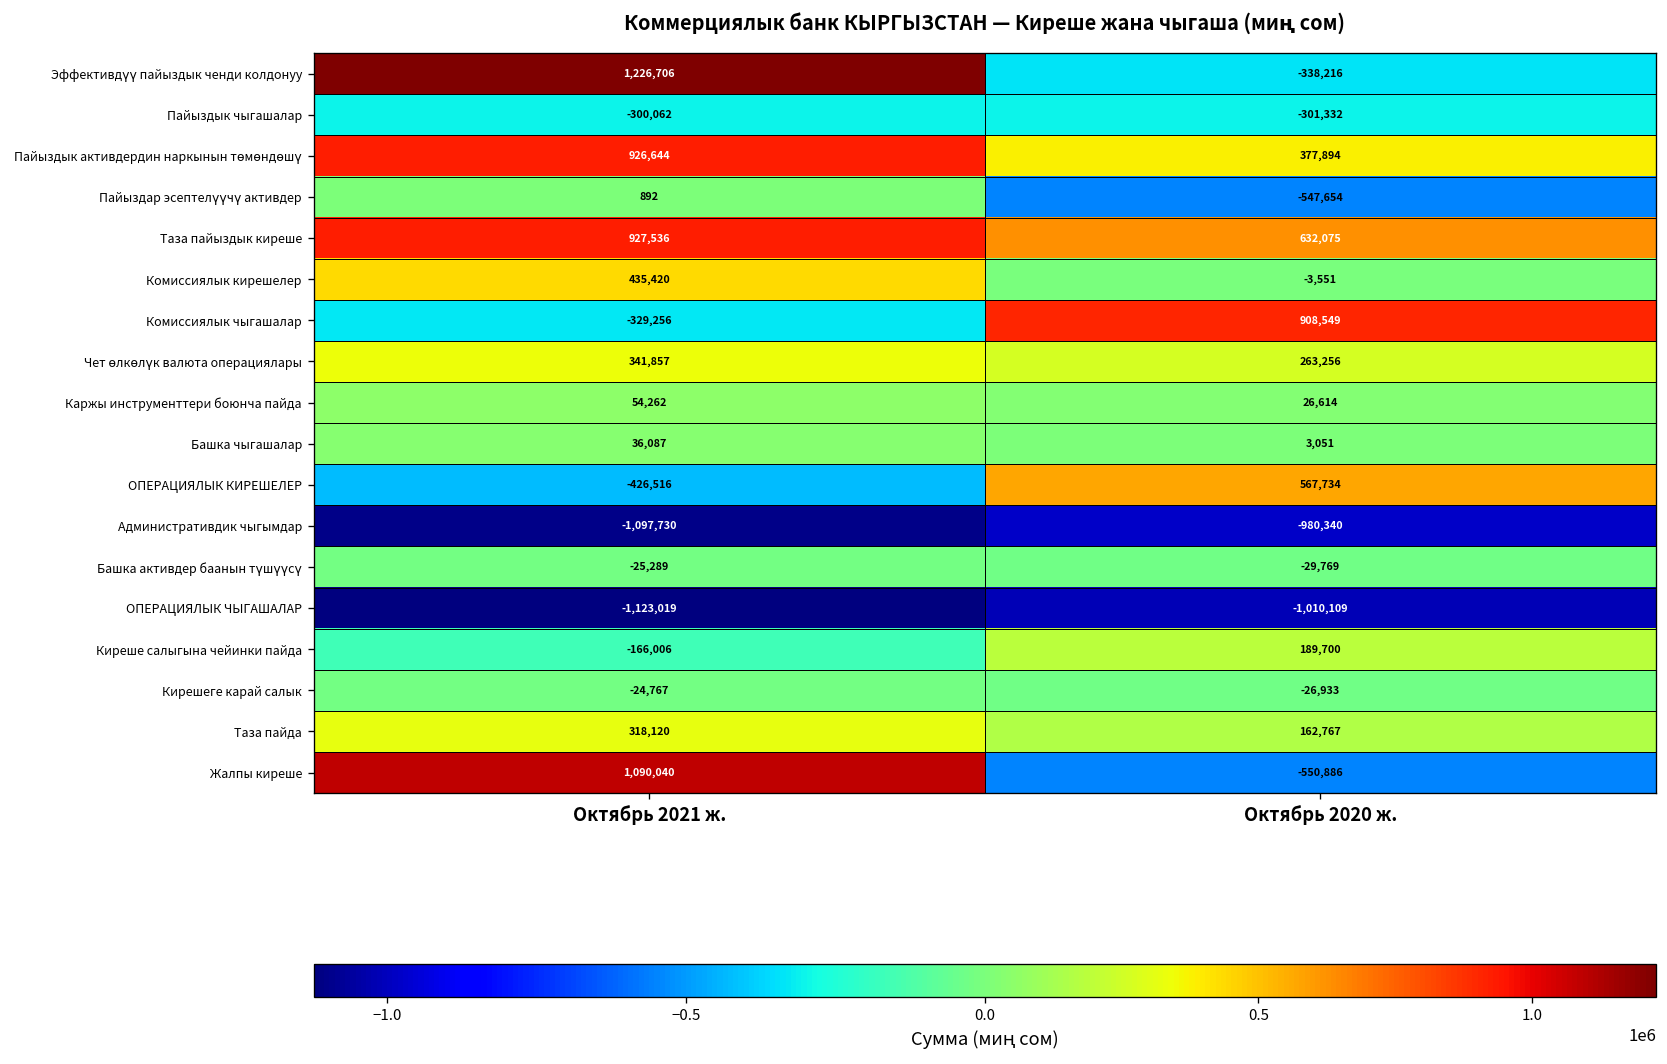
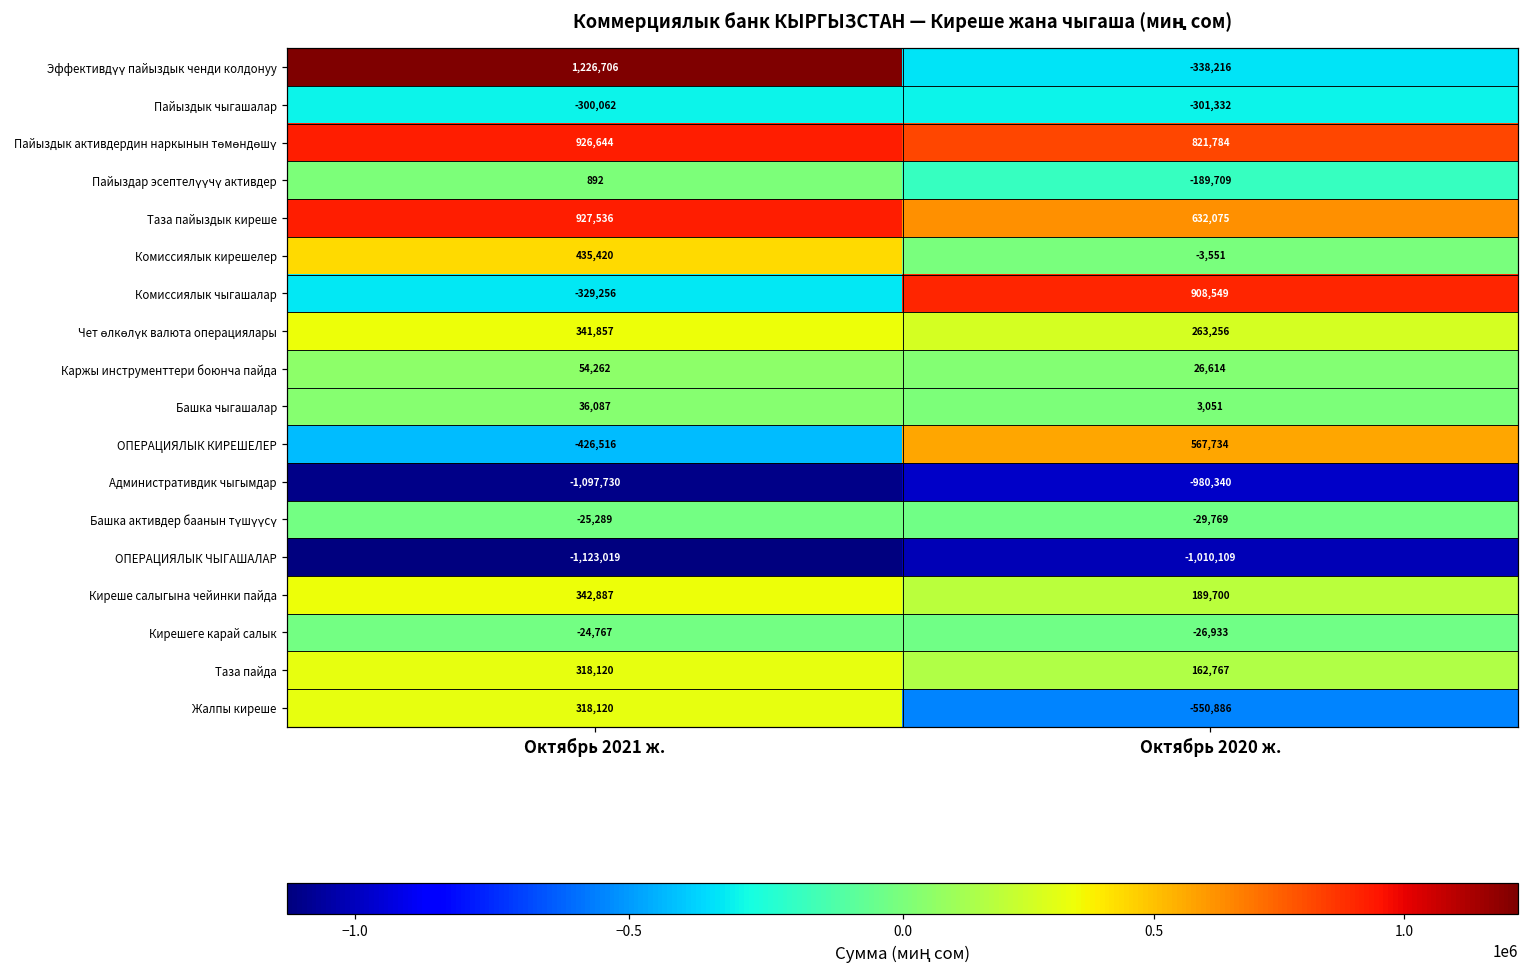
  {
    "Эффективдүү пайыздык ченди колдонуу": {
      "Октябрь 2021 ж.": "1,226,706",
      "Октябрь 2020 ж.": "-338,216"
    },
    "Пайыздык чыгашалар": {
      "Октябрь 2021 ж.": "-300,062",
      "Октябрь 2020 ж.": "-301,332"
    },
    "Пайыздык активдердин наркынын төмөндөшү": {
      "Октябрь 2021 ж.": "926,644",
-     "Октябрь 2020 ж.": "377,894"
+     "Октябрь 2020 ж.": "821,784"
    },
    "Пайыздар эсептелүүчү активдер": {
      "Октябрь 2021 ж.": "892",
-     "Октябрь 2020 ж.": "-547,654"
+     "Октябрь 2020 ж.": "-189,709"
    },
    "Таза пайыздык киреше": {
      "Октябрь 2021 ж.": "927,536",
      "Октябрь 2020 ж.": "632,075"
    },
    "Комиссиялык кирешелер": {
      "Октябрь 2021 ж.": "435,420",
      "Октябрь 2020 ж.": "-3,551"
    },
    "Комиссиялык чыгашалар": {
      "Октябрь 2021 ж.": "-329,256",
      "Октябрь 2020 ж.": "908,549"
    },
    "Чет өлкөлүк валюта операциялары": {
      "Октябрь 2021 ж.": "341,857",
      "Октябрь 2020 ж.": "263,256"
    },
    "Каржы инструменттери боюнча пайда": {
      "Октябрь 2021 ж.": "54,262",
      "Октябрь 2020 ж.": "26,614"
    },
    "Башка чыгашалар": {
      "Октябрь 2021 ж.": "36,087",
      "Октябрь 2020 ж.": "3,051"
    },
    "ОПЕРАЦИЯЛЫК КИРЕШЕЛЕР": {
      "Октябрь 2021 ж.": "-426,516",
      "Октябрь 2020 ж.": "567,734"
    },
    "Административдик чыгымдар": {
      "Октябрь 2021 ж.": "-1,097,730",
      "Октябрь 2020 ж.": "-980,340"
    },
    "Башка активдер баанын түшүүсү": {
      "Октябрь 2021 ж.": "-25,289",
      "Октябрь 2020 ж.": "-29,769"
    },
    "ОПЕРАЦИЯЛЫК ЧЫГАШАЛАР": {
      "Октябрь 2021 ж.": "-1,123,019",
      "Октябрь 2020 ж.": "-1,010,109"
    },
    "Киреше салыгына чейинки пайда": {
-     "Октябрь 2021 ж.": "-166,006",
+     "Октябрь 2021 ж.": "342,887",
      "Октябрь 2020 ж.": "189,700"
    },
    "Кирешеге карай салык": {
      "Октябрь 2021 ж.": "-24,767",
      "Октябрь 2020 ж.": "-26,933"
    },
    "Таза пайда": {
      "Октябрь 2021 ж.": "318,120",
      "Октябрь 2020 ж.": "162,767"
    },
    "Жалпы киреше": {
-     "Октябрь 2021 ж.": "1,090,040",
+     "Октябрь 2021 ж.": "318,120",
      "Октябрь 2020 ж.": "-550,886"
    }
  }
